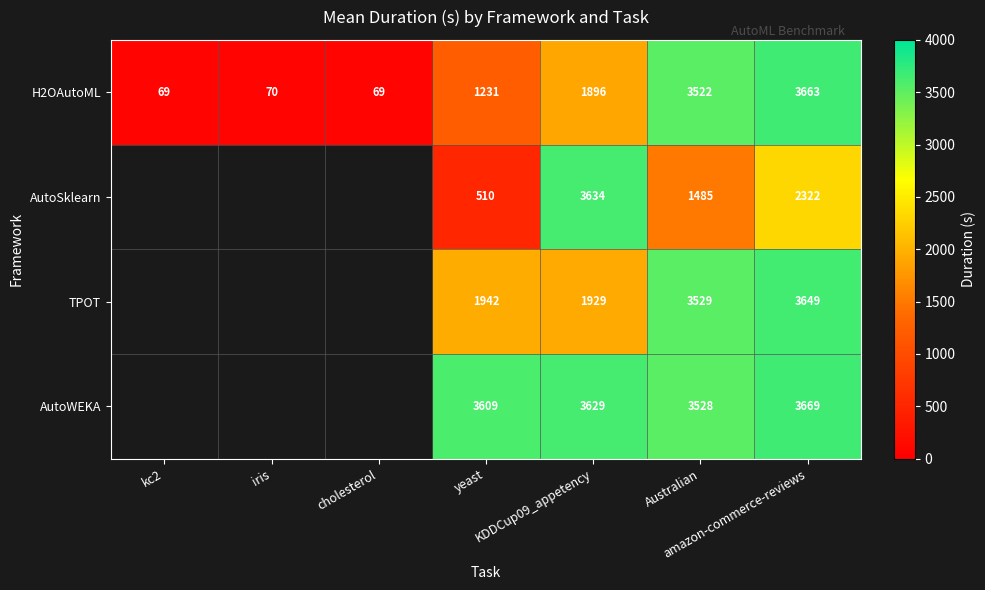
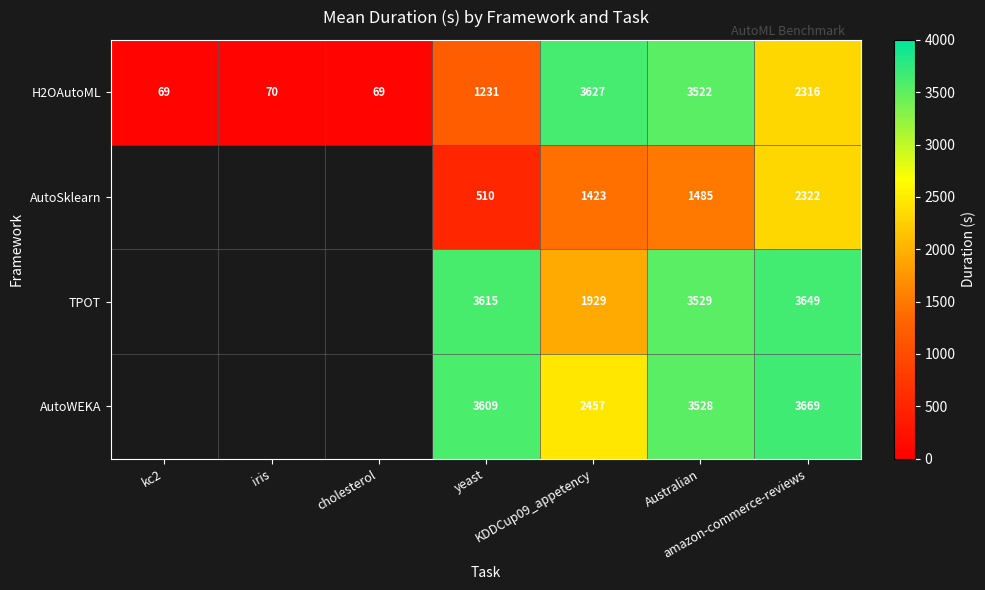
  {
    "H2OAutoML": {
      "kc2": 69,
      "iris": 70,
      "cholesterol": 69,
      "yeast": 1231,
-     "KDDCup09_appetency": 1896,
+     "KDDCup09_appetency": 3627,
      "Australian": 3522,
-     "amazon-commerce-reviews": 3663
+     "amazon-commerce-reviews": 2316
    },
    "AutoSklearn": {
      "yeast": 510,
-     "KDDCup09_appetency": 3634,
+     "KDDCup09_appetency": 1423,
      "Australian": 1485,
      "amazon-commerce-reviews": 2322
    },
    "TPOT": {
-     "yeast": 1942,
+     "yeast": 3615,
      "KDDCup09_appetency": 1929,
      "Australian": 3529,
      "amazon-commerce-reviews": 3649
    },
    "AutoWEKA": {
      "yeast": 3609,
-     "KDDCup09_appetency": 3629,
+     "KDDCup09_appetency": 2457,
      "Australian": 3528,
      "amazon-commerce-reviews": 3669
    }
  }
